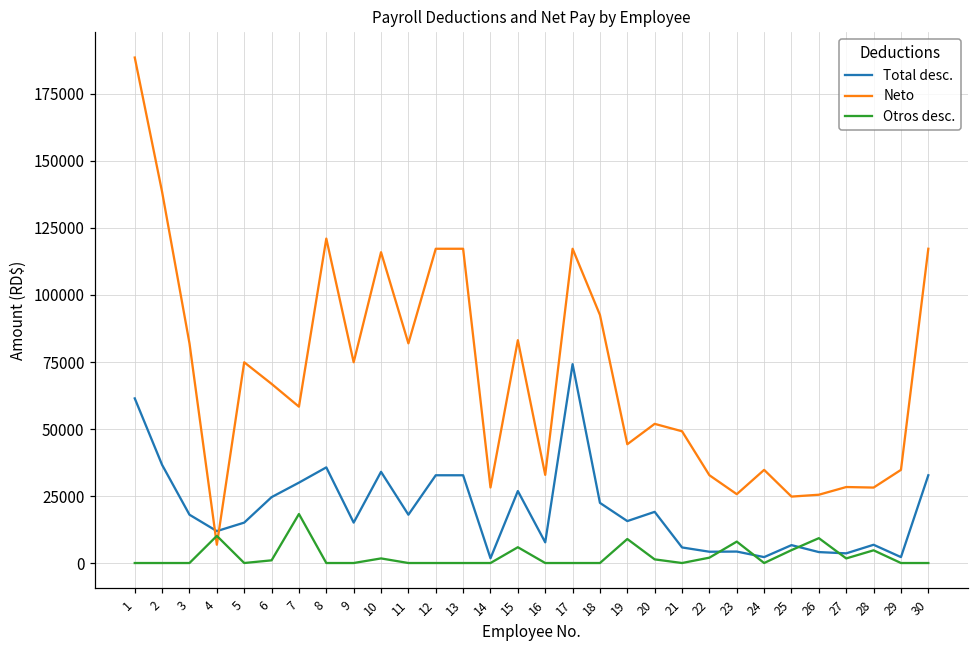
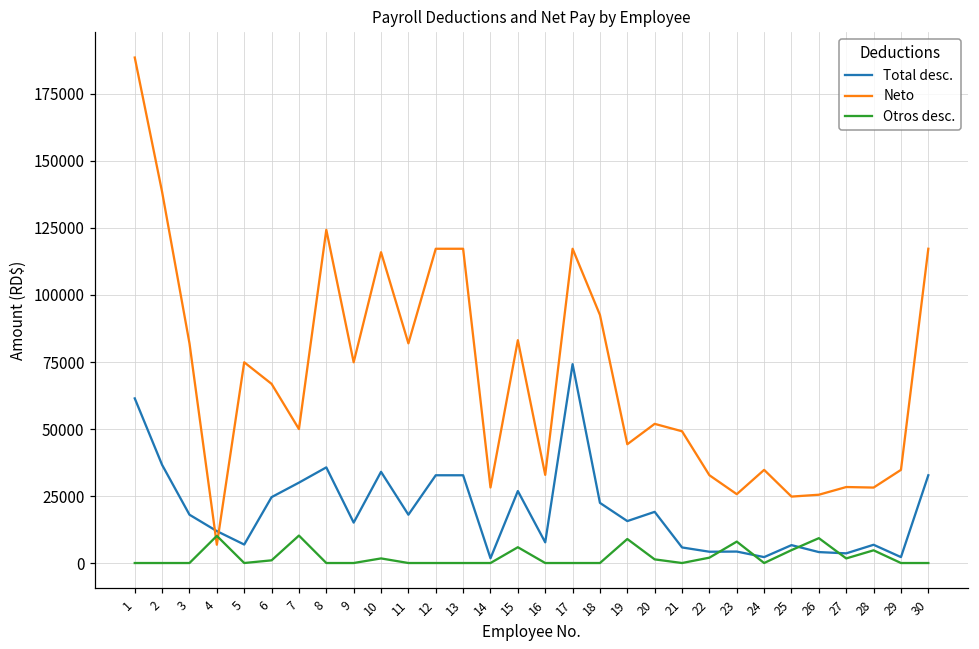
  {
    "Total desc.": {
      "1": 61000,
      "2": 37000,
      "3": 18000,
      "4": 12000,
-     "5": 15000,
+     "5": 7000,
      "6": 25000,
      "7": 30000,
      "8": 36000,
      "9": 15000,
      "10": 34000,
      "11": 18000,
      "12": 33000,
      "13": 33000,
      "14": 2000,
      "15": 27000,
      "16": 8000,
      "17": 74000,
      "18": 22000,
      "19": 16000,
      "20": 19000,
      "21": 6000,
      "22": 4000,
      "23": 4000,
      "24": 2000,
      "25": 7000,
      "26": 4000,
      "27": 4000,
      "28": 7000,
      "29": 2000,
      "30": 33000
    },
    "Neto": {
      "1": 189000,
      "2": 138000,
      "3": 82000,
      "4": 7000,
      "5": 75000,
      "6": 67000,
-     "7": 58000,
-     "8": 121000,
+     "7": 50000,
+     "8": 124000,
      "9": 75000,
      "10": 116000,
      "11": 82000,
      "12": 117000,
      "13": 117000,
      "14": 28000,
      "15": 83000,
      "16": 33000,
      "17": 117000,
      "18": 93000,
      "19": 44000,
      "20": 52000,
      "21": 49000,
      "22": 33000,
      "23": 26000,
      "24": 35000,
      "25": 25000,
      "26": 25000,
      "27": 28000,
      "28": 28000,
      "29": 35000,
      "30": 117000
    },
    "Otros desc.": {
      "1": 0,
      "2": 0,
      "3": 0,
      "4": 10000,
      "5": 0,
      "6": 1000,
-     "7": 18000,
+     "7": 10000,
      "8": 0,
      "9": 0,
      "10": 2000,
      "11": 0,
      "12": 0,
      "13": 0,
      "14": 0,
      "15": 6000,
      "16": 0,
      "17": 0,
      "18": 0,
      "19": 9000,
      "20": 1000,
      "21": 0,
      "22": 2000,
      "23": 8000,
      "24": 0,
      "25": 5000,
      "26": 9000,
      "27": 2000,
      "28": 5000,
      "29": 0,
      "30": 0
    }
  }
